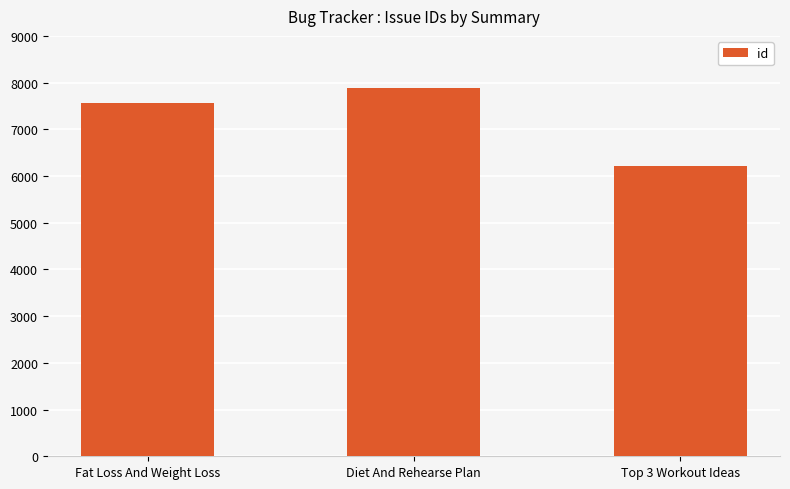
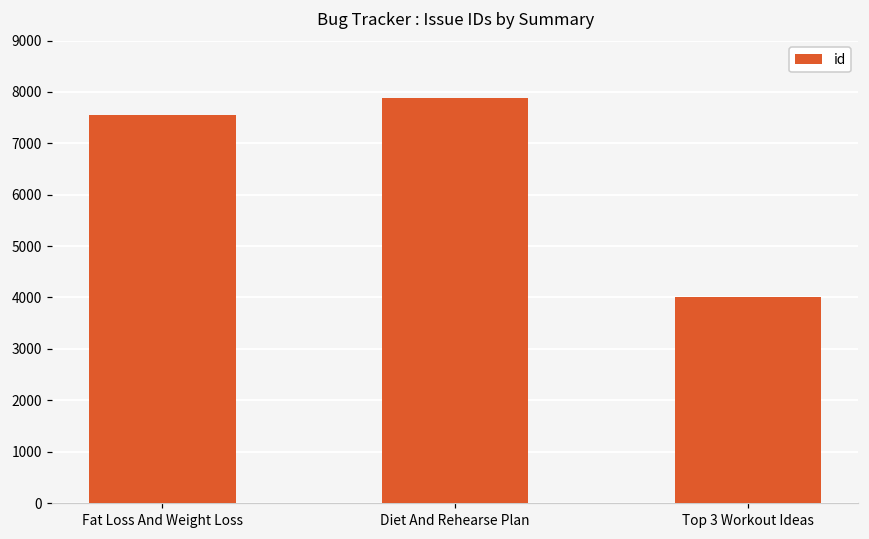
  {
    "Fat Loss And Weight Loss": 7600,
    "Diet And Rehearse Plan": 7900,
-   "Top 3 Workout Ideas": 6200
+   "Top 3 Workout Ideas": 4000
  }
